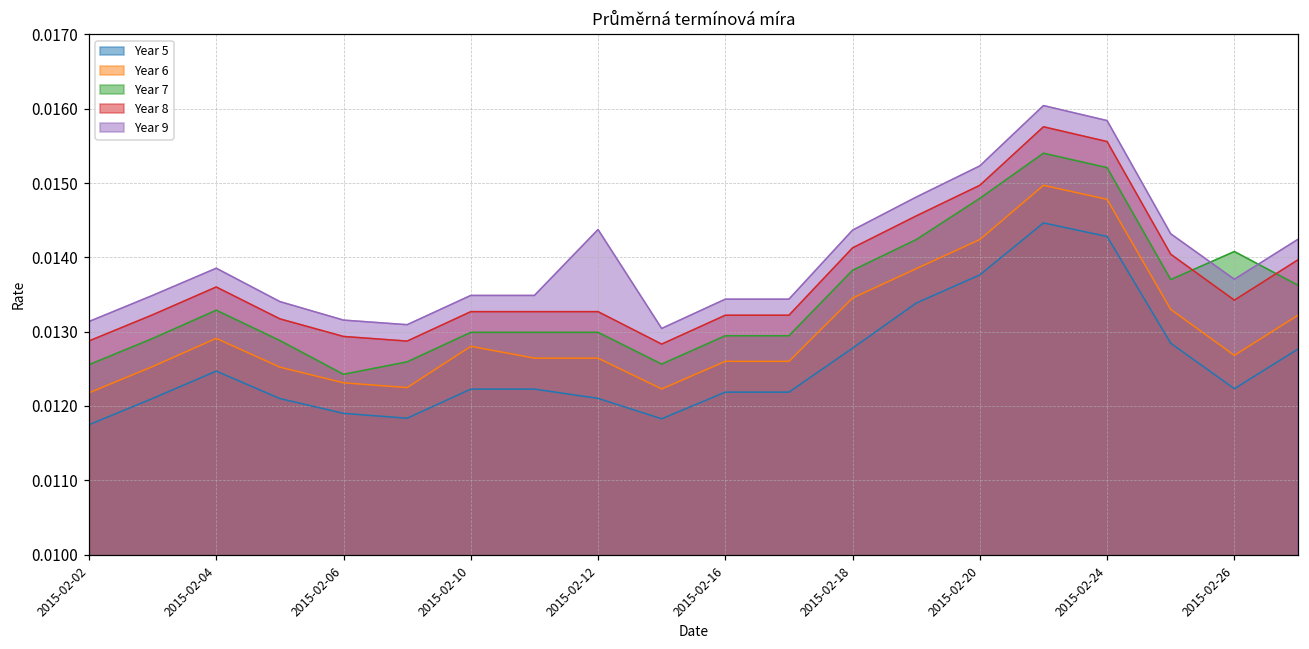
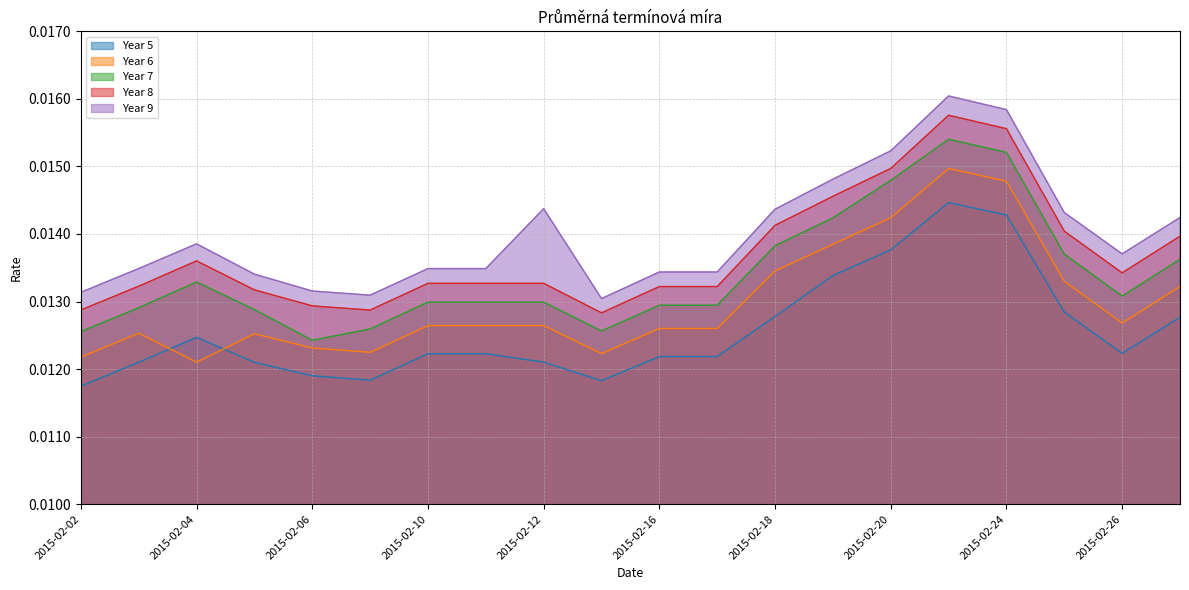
  {
    "Year 5": {
      "2015-02-02": 0.0117,
      "2015-02-04": 0.0125,
      "2015-02-06": 0.0119,
      "2015-02-10": 0.0122,
      "2015-02-12": 0.0121,
      "2015-02-16": 0.0122,
      "2015-02-18": 0.0128,
      "2015-02-20": 0.0138,
      "2015-02-24": 0.0143,
      "2015-02-26": 0.0122
    },
    "Year 6": {
      "2015-02-02": 0.0122,
-     "2015-02-04": 0.0129,
+     "2015-02-04": 0.0121,
      "2015-02-06": 0.0123,
-     "2015-02-10": 0.0128,
+     "2015-02-10": 0.0126,
      "2015-02-12": 0.0126,
      "2015-02-16": 0.0126,
      "2015-02-18": 0.0135,
      "2015-02-20": 0.0142,
      "2015-02-24": 0.0148,
      "2015-02-26": 0.0127
    },
    "Year 7": {
      "2015-02-02": 0.0126,
      "2015-02-04": 0.0133,
      "2015-02-06": 0.0124,
      "2015-02-10": 0.0130,
      "2015-02-12": 0.0130,
      "2015-02-16": 0.0129,
      "2015-02-18": 0.0138,
      "2015-02-20": 0.0148,
      "2015-02-24": 0.0152,
-     "2015-02-26": 0.0141
+     "2015-02-26": 0.0131
    },
    "Year 8": {
      "2015-02-02": 0.0129,
      "2015-02-04": 0.0136,
      "2015-02-06": 0.0129,
      "2015-02-10": 0.0133,
      "2015-02-12": 0.0133,
      "2015-02-16": 0.0132,
      "2015-02-18": 0.0141,
      "2015-02-20": 0.0150,
      "2015-02-24": 0.0156,
      "2015-02-26": 0.0134
    },
    "Year 9": {
      "2015-02-02": 0.0131,
      "2015-02-04": 0.0139,
      "2015-02-06": 0.0132,
      "2015-02-10": 0.0135,
      "2015-02-12": 0.0144,
      "2015-02-16": 0.0134,
      "2015-02-18": 0.0144,
      "2015-02-20": 0.0152,
      "2015-02-24": 0.0158,
      "2015-02-26": 0.0137
    }
  }
